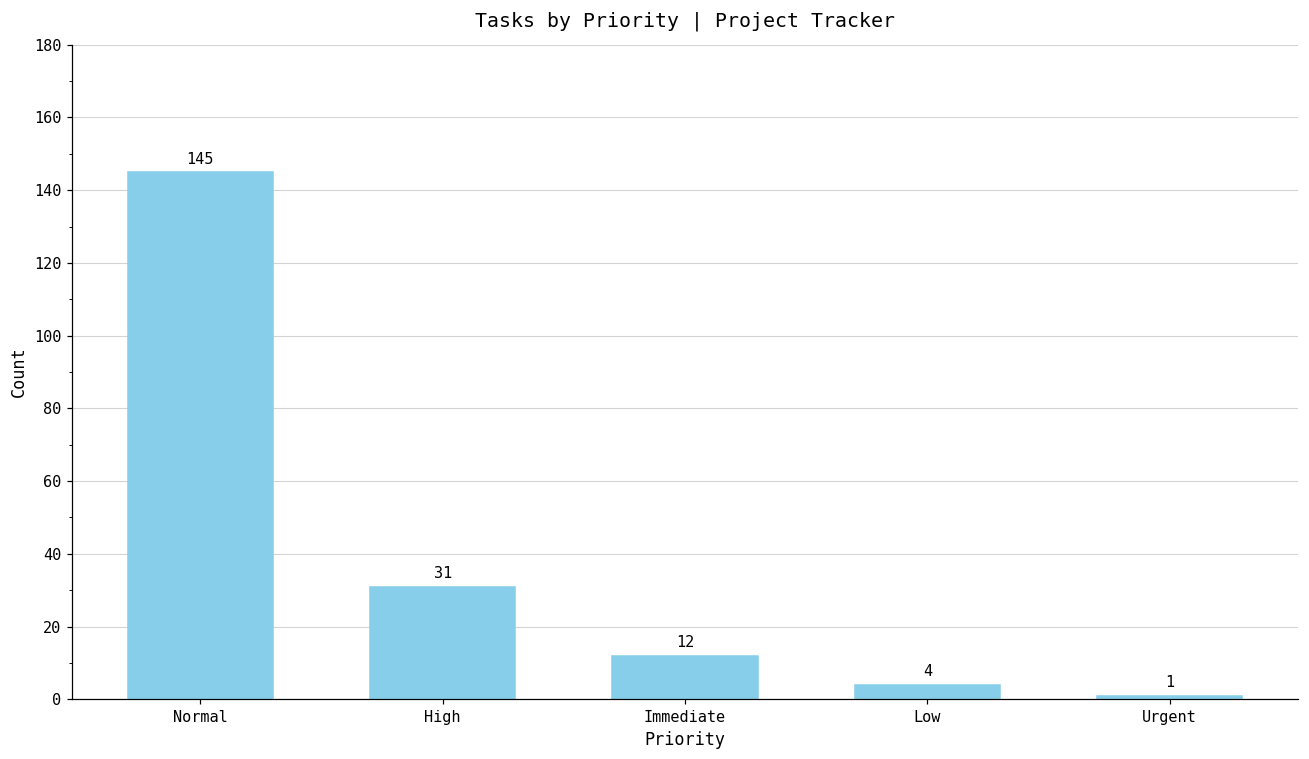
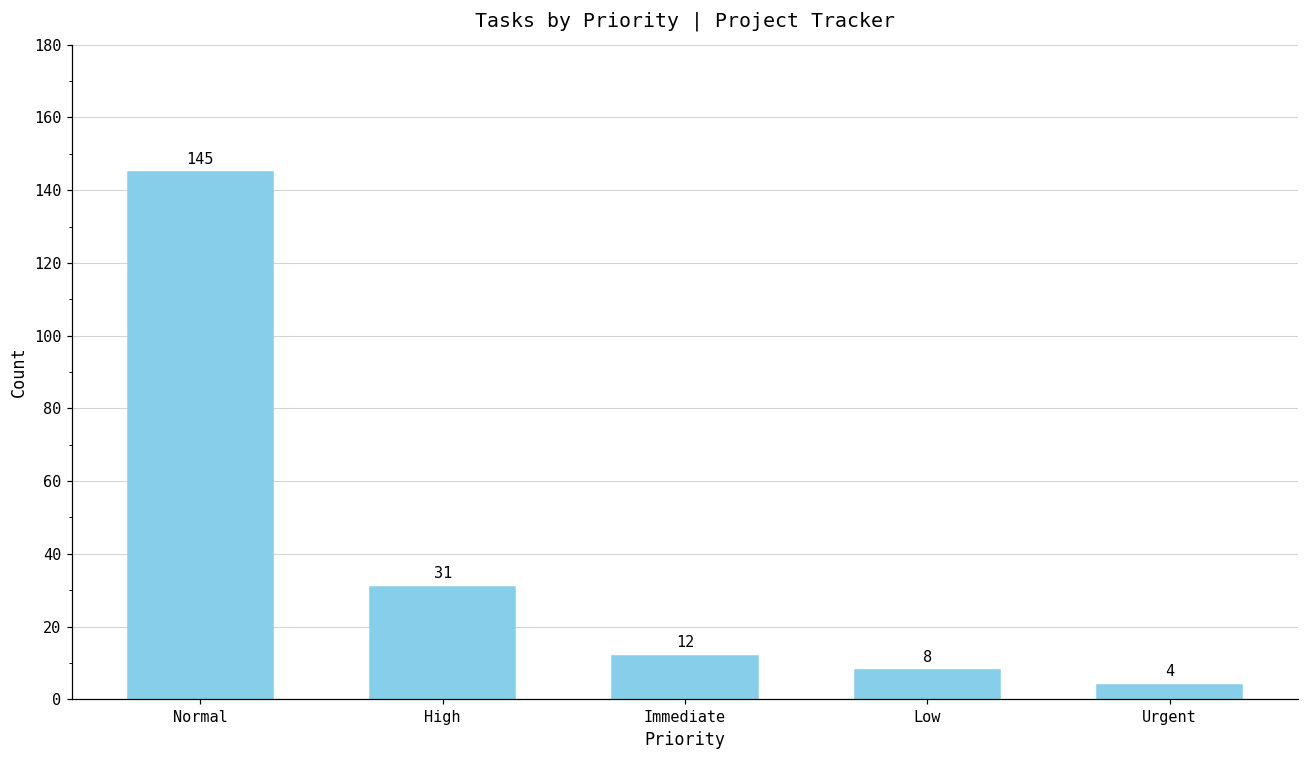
  {
    "Normal": 145,
    "High": 31,
    "Immediate": 12,
-   "Low": 4,
-   "Urgent": 1
+   "Low": 8,
+   "Urgent": 4
  }
